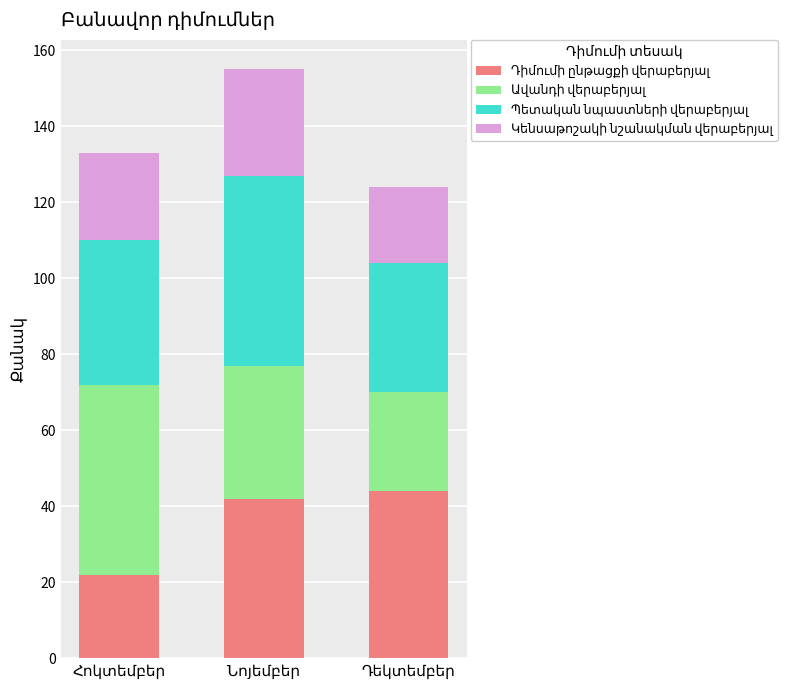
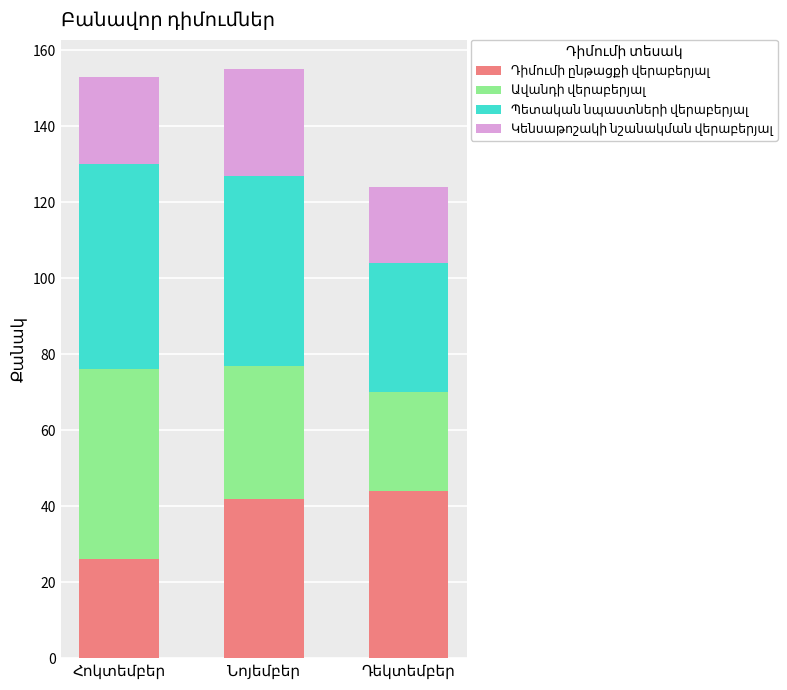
  {
    "Դիմումի ընթացքի վերաբերյալ": {
-     "Հոկտեմբեր": 22,
+     "Հոկտեմբեր": 26,
      "Նոյեմբեր": 42,
      "Դեկտեմբեր": 44
    },
    "Ավանդի վերաբերյալ": {
      "Հոկտեմբեր": 50,
      "Նոյեմբեր": 35,
      "Դեկտեմբեր": 26
    },
    "Պետական նպաստների վերաբերյալ": {
-     "Հոկտեմբեր": 38,
+     "Հոկտեմբեր": 54,
      "Նոյեմբեր": 50,
      "Դեկտեմբեր": 34
    },
    "Կենսաթոշակի նշանակման վերաբերյալ": {
      "Հոկտեմբեր": 23,
      "Նոյեմբեր": 28,
      "Դեկտեմբեր": 20
    }
  }
